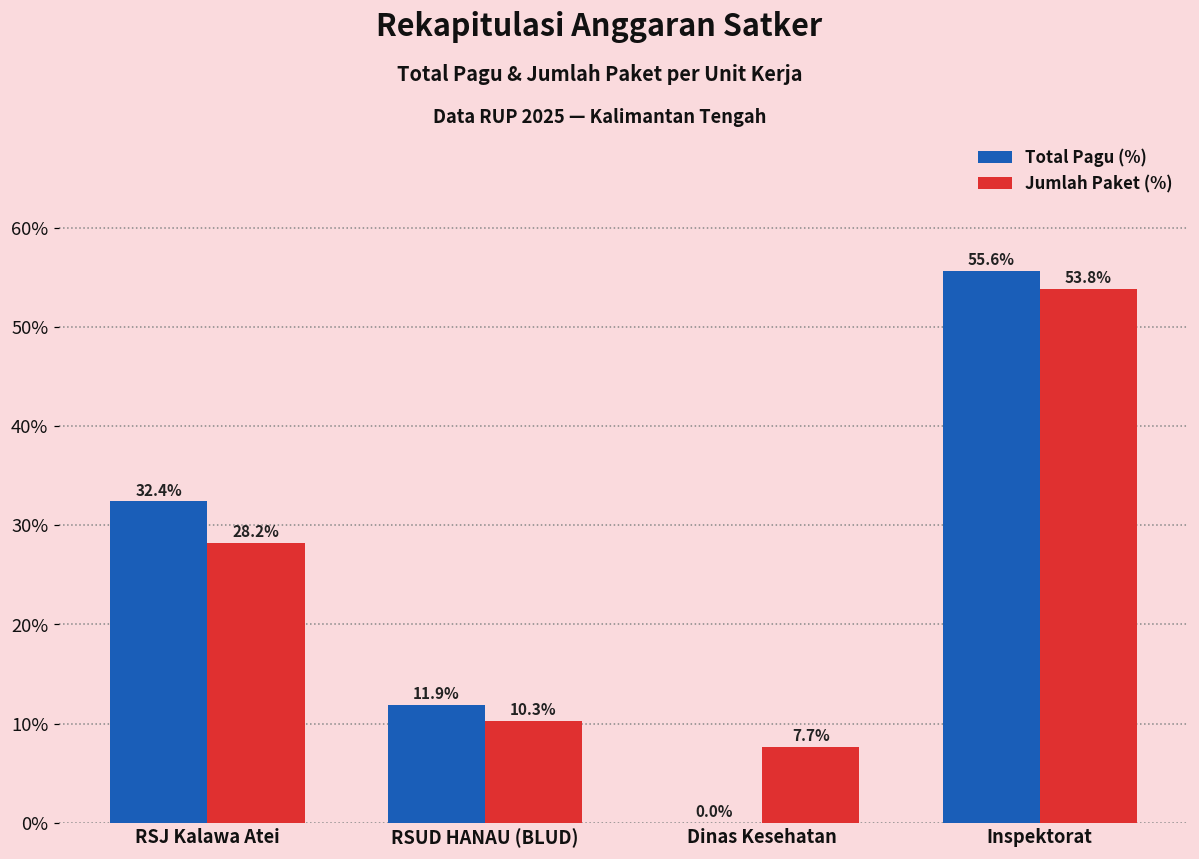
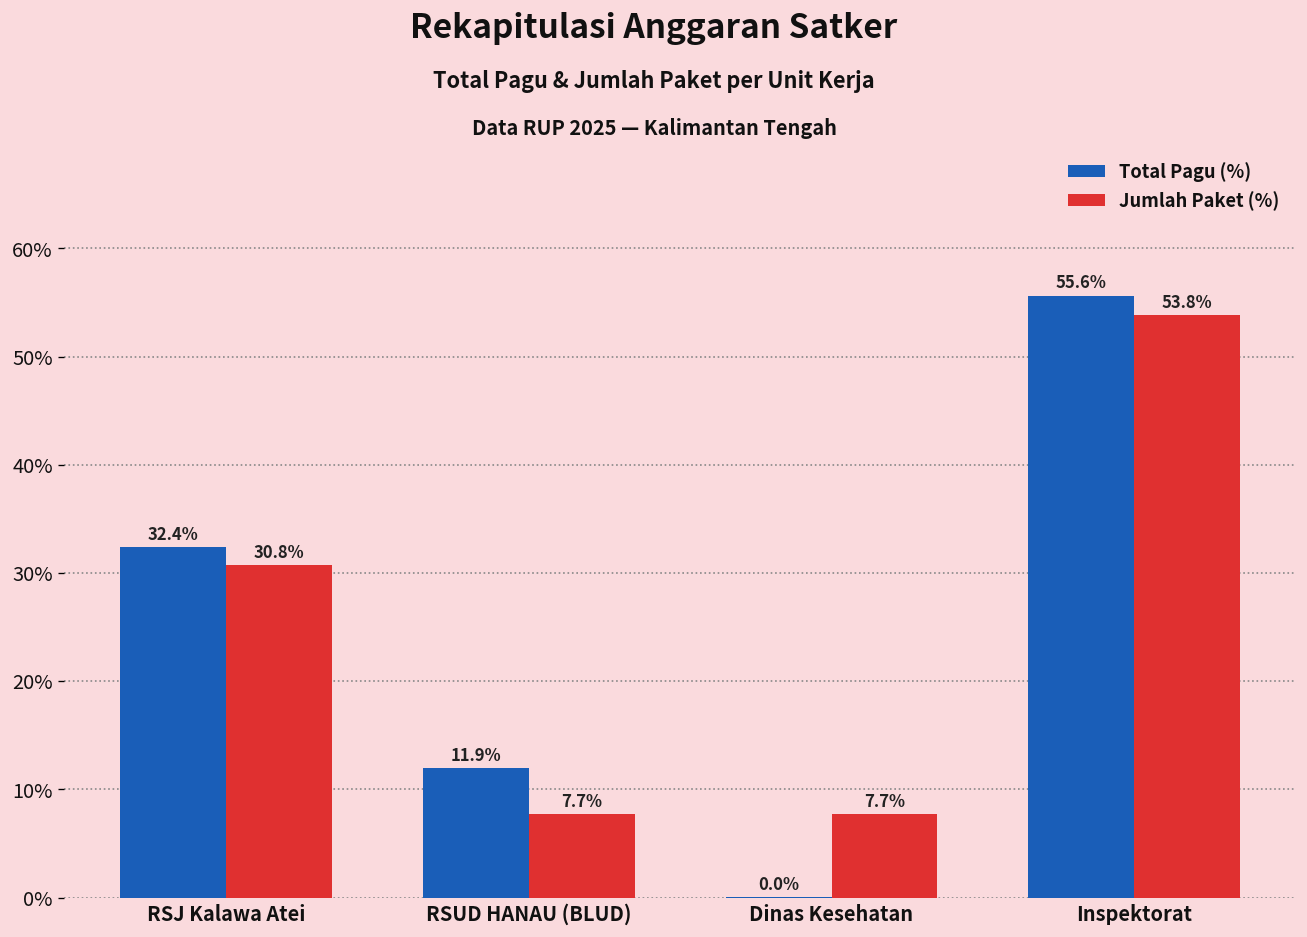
  {
    "Total Pagu (%)": {
      "RSJ Kalawa Atei": "32.4%",
      "RSUD HANAU (BLUD)": "11.9%",
      "Dinas Kesehatan": "0.0%",
      "Inspektorat": "55.6%"
    },
    "Jumlah Paket (%)": {
-     "RSJ Kalawa Atei": "28.2%",
-     "RSUD HANAU (BLUD)": "10.3%",
+     "RSJ Kalawa Atei": "30.8%",
+     "RSUD HANAU (BLUD)": "7.7%",
      "Dinas Kesehatan": "7.7%",
      "Inspektorat": "53.8%"
    }
  }
